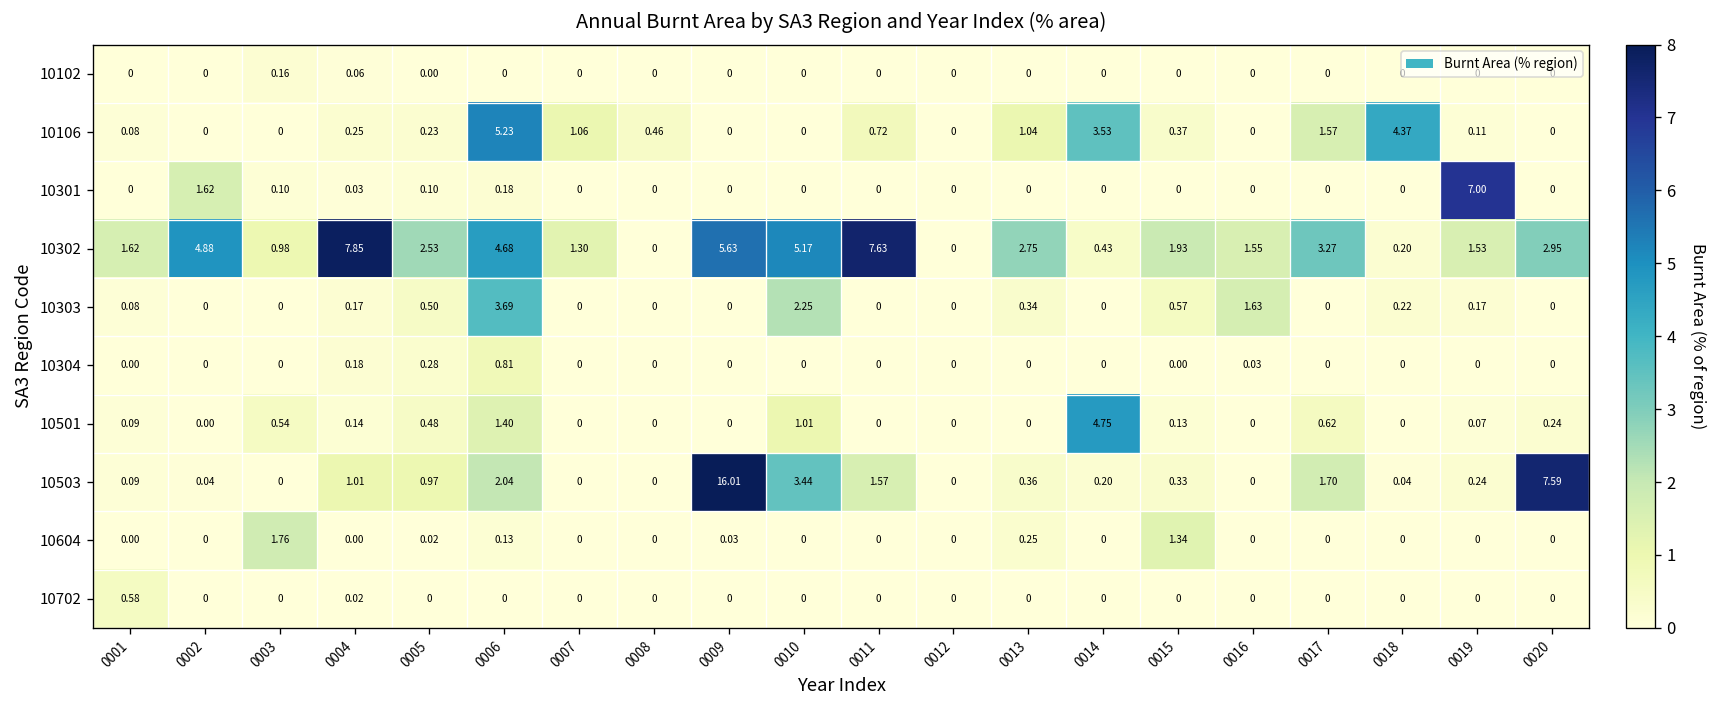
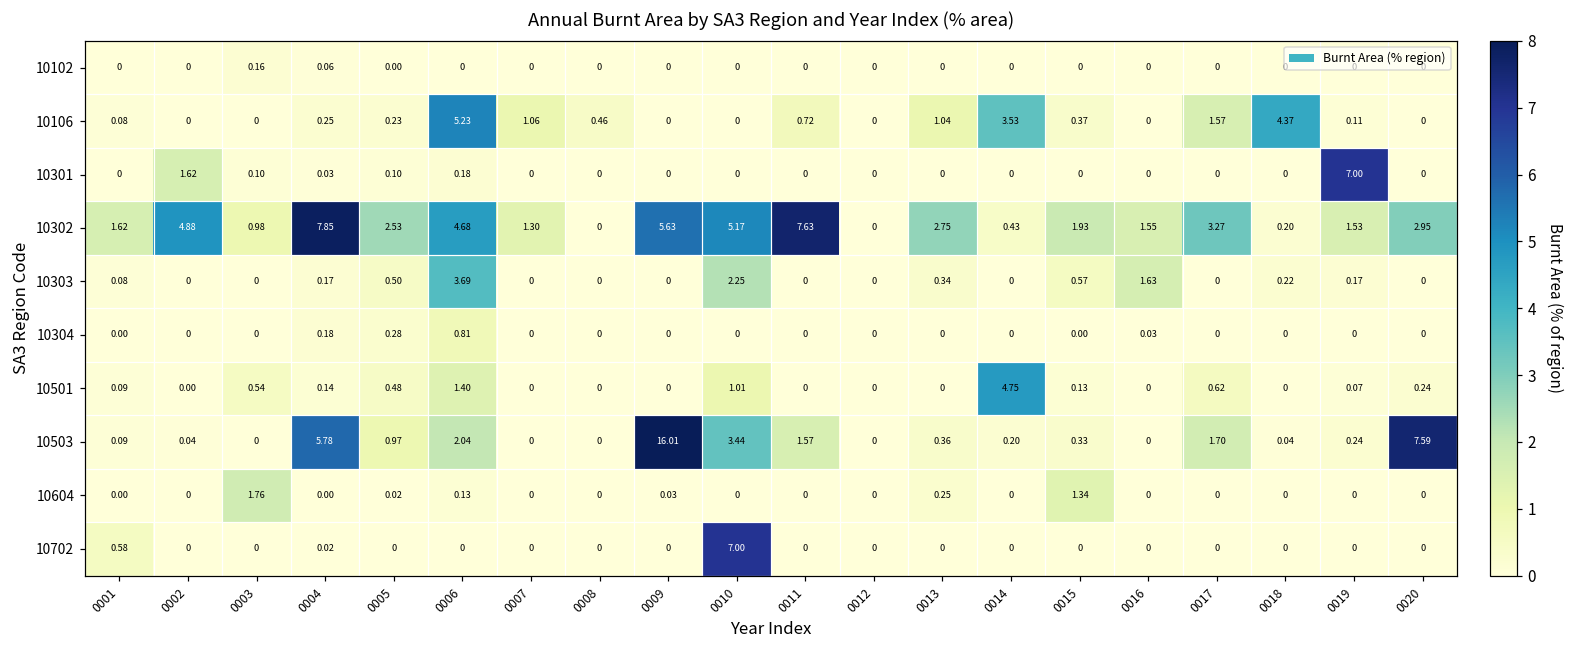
  {
    "10102": {
      "0001": 0,
      "0002": 0,
      "0003": 0.16,
      "0004": 0.06,
      "0005": 0.00,
      "0006": 0,
      "0007": 0,
      "0008": 0,
      "0009": 0,
      "0010": 0,
      "0011": 0,
      "0012": 0,
      "0013": 0,
      "0014": 0,
      "0015": 0,
      "0016": 0,
      "0017": 0
    },
    "10106": {
      "0001": 0.08,
      "0002": 0,
      "0003": 0,
      "0004": 0.25,
      "0005": 0.23,
      "0006": 5.23,
      "0007": 1.06,
      "0008": 0.46,
      "0009": 0,
      "0010": 0,
      "0011": 0.72,
      "0012": 0,
      "0013": 1.04,
      "0014": 3.53,
      "0015": 0.37,
      "0016": 0,
      "0017": 1.57,
      "0018": 4.37,
      "0019": 0.11,
      "0020": 0
    },
    "10301": {
      "0001": 0,
      "0002": 1.62,
      "0003": 0.10,
      "0004": 0.03,
      "0005": 0.10,
      "0006": 0.18,
      "0007": 0,
      "0008": 0,
      "0009": 0,
      "0010": 0,
      "0011": 0,
      "0012": 0,
      "0013": 0,
      "0014": 0,
      "0015": 0,
      "0016": 0,
      "0017": 0,
      "0018": 0,
      "0019": 7.00,
      "0020": 0
    },
    "10302": {
      "0001": 1.62,
      "0002": 4.88,
      "0003": 0.98,
      "0004": 7.85,
      "0005": 2.53,
      "0006": 4.68,
      "0007": 1.30,
      "0008": 0,
      "0009": 5.63,
      "0010": 5.17,
      "0011": 7.63,
      "0012": 0,
      "0013": 2.75,
      "0014": 0.43,
      "0015": 1.93,
      "0016": 1.55,
      "0017": 3.27,
      "0018": 0.20,
      "0019": 1.53,
      "0020": 2.95
    },
    "10303": {
      "0001": 0.08,
      "0002": 0,
      "0003": 0,
      "0004": 0.17,
      "0005": 0.50,
      "0006": 3.69,
      "0007": 0,
      "0008": 0,
      "0009": 0,
      "0010": 2.25,
      "0011": 0,
      "0012": 0,
      "0013": 0.34,
      "0014": 0,
      "0015": 0.57,
      "0016": 1.63,
      "0017": 0,
      "0018": 0.22,
      "0019": 0.17,
      "0020": 0
    },
    "10304": {
      "0001": 0.00,
      "0002": 0,
      "0003": 0,
      "0004": 0.18,
      "0005": 0.28,
      "0006": 0.81,
      "0007": 0,
      "0008": 0,
      "0009": 0,
      "0010": 0,
      "0011": 0,
      "0012": 0,
      "0013": 0,
      "0014": 0,
      "0015": 0.00,
      "0016": 0.03,
      "0017": 0,
      "0018": 0,
      "0019": 0,
      "0020": 0
    },
    "10501": {
      "0001": 0.09,
      "0002": 0.00,
      "0003": 0.54,
      "0004": 0.14,
      "0005": 0.48,
      "0006": 1.40,
      "0007": 0,
      "0008": 0,
      "0009": 0,
      "0010": 1.01,
      "0011": 0,
      "0012": 0,
      "0013": 0,
      "0014": 4.75,
      "0015": 0.13,
      "0016": 0,
      "0017": 0.62,
      "0018": 0,
      "0019": 0.07,
      "0020": 0.24
    },
    "10503": {
      "0001": 0.09,
      "0002": 0.04,
      "0003": 0,
-     "0004": 1.01,
+     "0004": 5.78,
      "0005": 0.97,
      "0006": 2.04,
      "0007": 0,
      "0008": 0,
      "0009": 16.01,
      "0010": 3.44,
      "0011": 1.57,
      "0012": 0,
      "0013": 0.36,
      "0014": 0.20,
      "0015": 0.33,
      "0016": 0,
      "0017": 1.70,
      "0018": 0.04,
      "0019": 0.24,
      "0020": 7.59
    },
    "10604": {
      "0001": 0.00,
      "0002": 0,
      "0003": 1.76,
      "0004": 0.00,
      "0005": 0.02,
      "0006": 0.13,
      "0007": 0,
      "0008": 0,
      "0009": 0.03,
      "0010": 0,
      "0011": 0,
      "0012": 0,
      "0013": 0.25,
      "0014": 0,
      "0015": 1.34,
      "0016": 0,
      "0017": 0,
      "0018": 0,
      "0019": 0,
      "0020": 0
    },
    "10702": {
      "0001": 0.58,
      "0002": 0,
      "0003": 0,
      "0004": 0.02,
      "0005": 0,
      "0006": 0,
      "0007": 0,
      "0008": 0,
      "0009": 0,
-     "0010": 0,
+     "0010": 7.00,
      "0011": 0,
      "0012": 0,
      "0013": 0,
      "0014": 0,
      "0015": 0,
      "0016": 0,
      "0017": 0,
      "0018": 0,
      "0019": 0,
      "0020": 0
    }
  }
